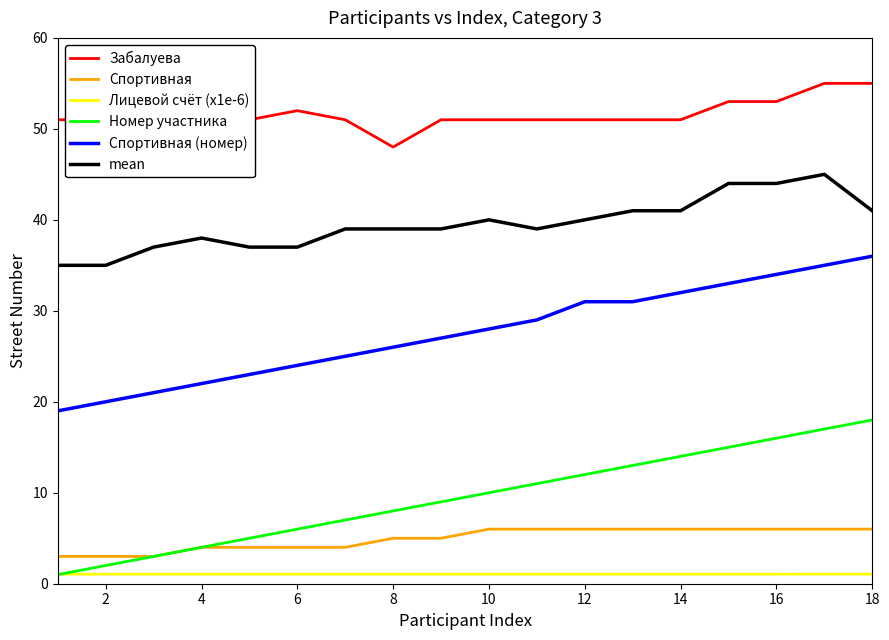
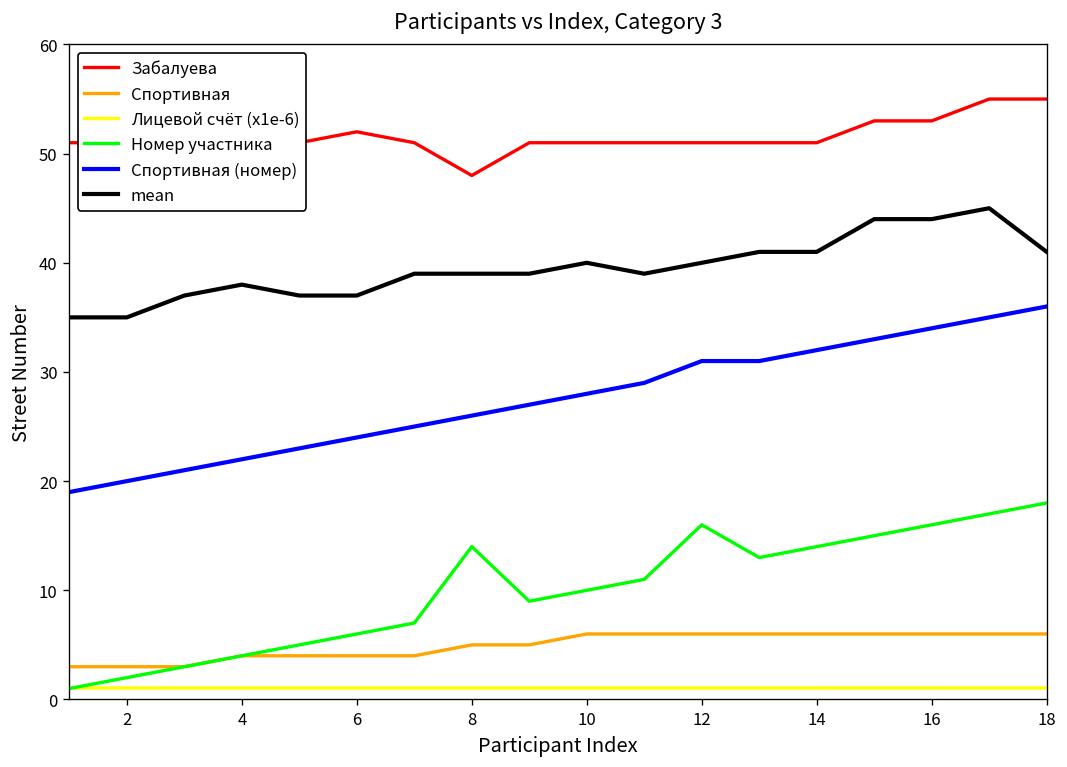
  {
    "Забалуева": {
      "6": 52,
      "8": 48,
      "10": 51,
      "12": 51,
      "14": 51,
      "16": 53,
      "18": 55
    },
    "Спортивная": {
      "2": 3,
      "6": 4,
      "8": 5,
      "10": 6,
      "12": 6,
      "14": 6,
      "16": 6,
      "18": 6
    },
    "Лицевой счёт (x1e-6)": {
      "2": 1,
      "4": 1,
      "6": 1,
      "8": 1,
      "10": 1,
      "12": 1,
      "14": 1,
      "16": 1,
      "18": 1
    },
    "Номер участника": {
      "2": 2,
      "6": 6,
-     "8": 8,
+     "8": 14,
      "10": 10,
-     "12": 12,
+     "12": 16,
      "14": 14,
      "16": 16,
      "18": 18
    },
    "Спортивная (номер)": {
      "2": 20,
      "4": 22,
      "6": 24,
      "8": 26,
      "10": 28,
      "12": 31,
      "14": 32,
      "16": 34,
      "18": 36
    },
    "mean": {
      "2": 35,
      "4": 38,
      "6": 37,
      "8": 39,
      "10": 40,
      "12": 40,
      "14": 41,
      "16": 44,
      "18": 41
    }
  }
